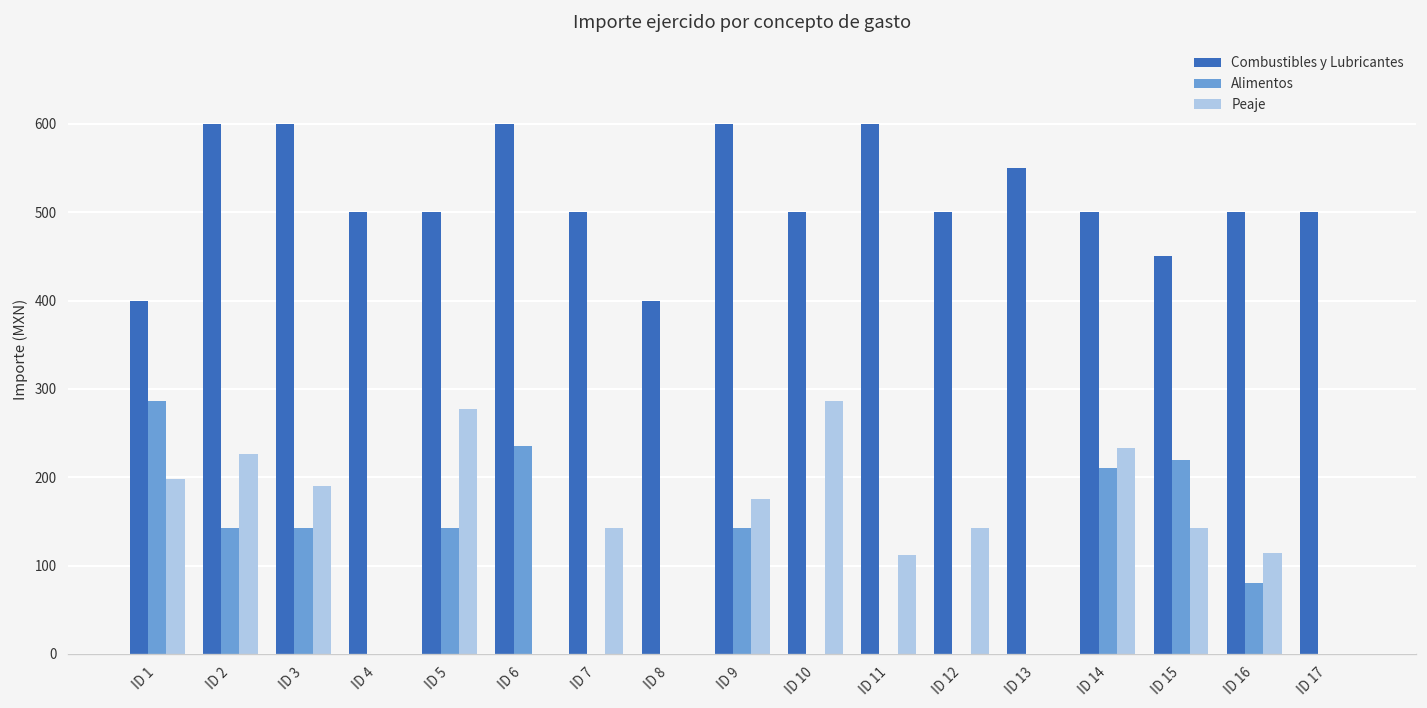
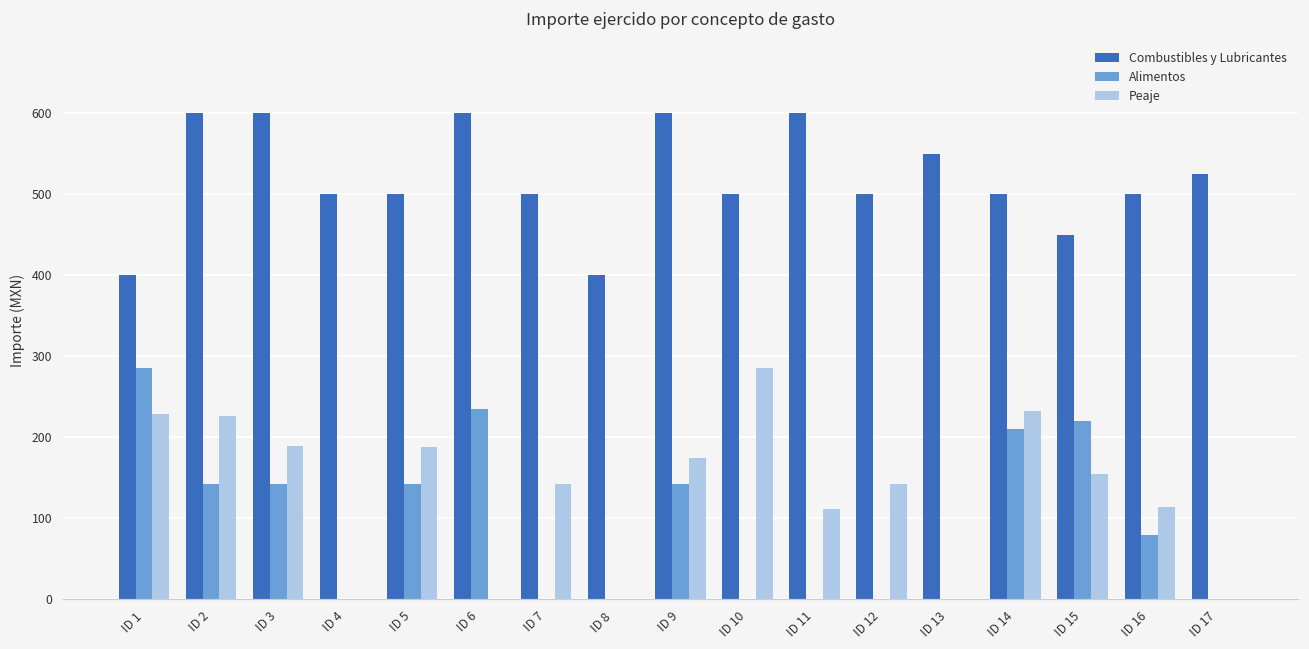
  {
    "Combustibles y Lubricantes": {
      "ID 1": 400,
      "ID 2": 600,
      "ID 3": 600,
      "ID 4": 500,
      "ID 5": 500,
      "ID 6": 600,
      "ID 7": 500,
      "ID 8": 400,
      "ID 9": 600,
      "ID 10": 500,
      "ID 11": 600,
      "ID 12": 500,
      "ID 13": 550,
      "ID 14": 500,
      "ID 15": 450,
      "ID 16": 500,
-     "ID 17": 500
+     "ID 17": 530
    },
    "Alimentos": {
      "ID 1": 290,
      "ID 2": 140,
      "ID 3": 140,
      "ID 4": 0,
      "ID 5": 140,
      "ID 6": 240,
      "ID 7": 0,
      "ID 8": 0,
      "ID 9": 140,
      "ID 10": 0,
      "ID 11": 0,
      "ID 12": 0,
      "ID 13": 0,
      "ID 14": 210,
      "ID 15": 220,
      "ID 16": 80,
      "ID 17": 0
    },
    "Peaje": {
-     "ID 1": 200,
+     "ID 1": 230,
      "ID 2": 230,
      "ID 3": 190,
      "ID 4": 0,
-     "ID 5": 280,
+     "ID 5": 190,
      "ID 6": 0,
      "ID 7": 140,
      "ID 8": 0,
      "ID 9": 180,
      "ID 10": 290,
      "ID 11": 110,
      "ID 12": 140,
      "ID 13": 0,
      "ID 14": 230,
-     "ID 15": 140,
+     "ID 15": 160,
      "ID 16": 110,
      "ID 17": 0
    }
  }
